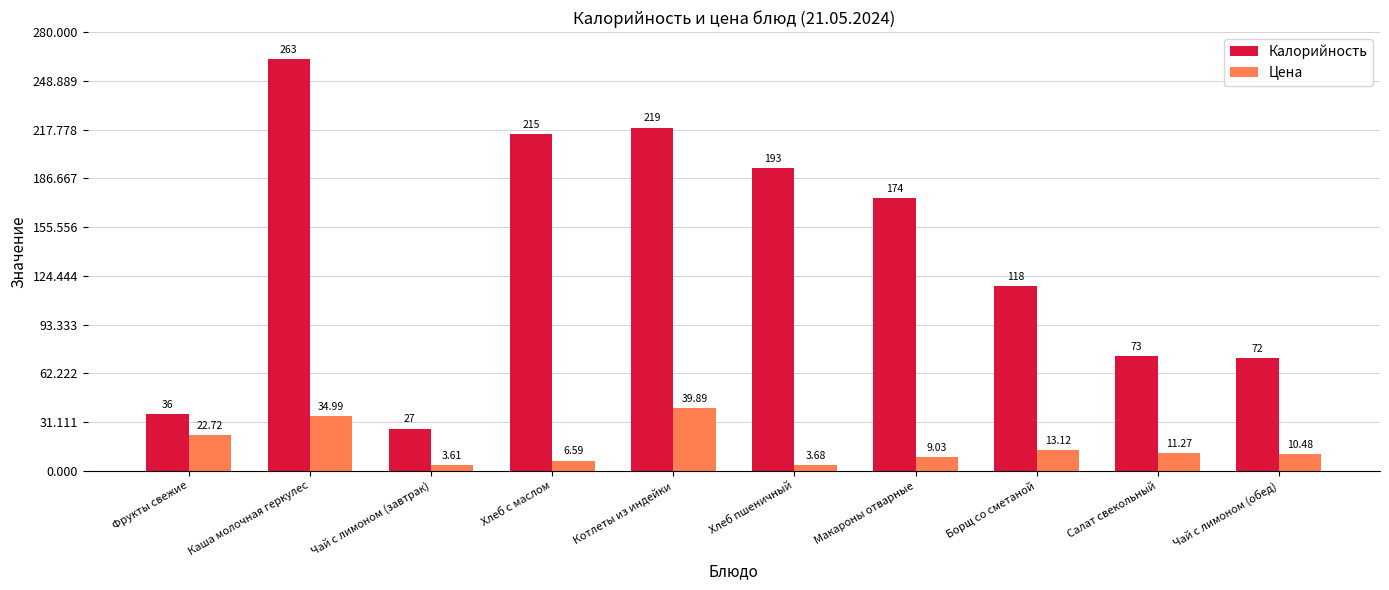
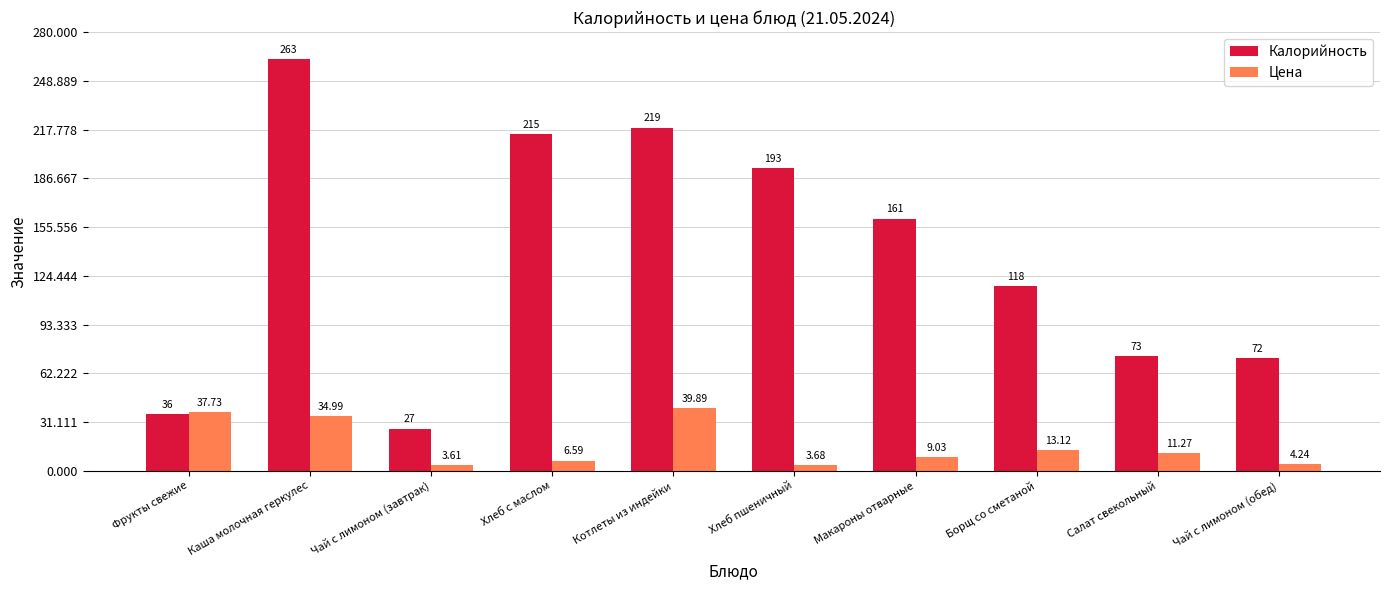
  {
    "Калорийность": {
      "Фрукты свежие": 36,
      "Каша молочная геркулес": 263,
      "Чай с лимоном (завтрак)": 27,
      "Хлеб с маслом": 215,
      "Котлеты из индейки": 219,
      "Хлеб пшеничный": 193,
-     "Макароны отварные": 174,
+     "Макароны отварные": 161,
      "Борщ со сметаной": 118,
      "Салат свекольный": 73,
      "Чай с лимоном (обед)": 72
    },
    "Цена": {
-     "Фрукты свежие": 22.72,
+     "Фрукты свежие": 37.73,
      "Каша молочная геркулес": 34.99,
      "Чай с лимоном (завтрак)": 3.61,
      "Хлеб с маслом": 6.59,
      "Котлеты из индейки": 39.89,
      "Хлеб пшеничный": 3.68,
      "Макароны отварные": 9.03,
      "Борщ со сметаной": 13.12,
      "Салат свекольный": 11.27,
-     "Чай с лимоном (обед)": 10.48
+     "Чай с лимоном (обед)": 4.24
    }
  }
